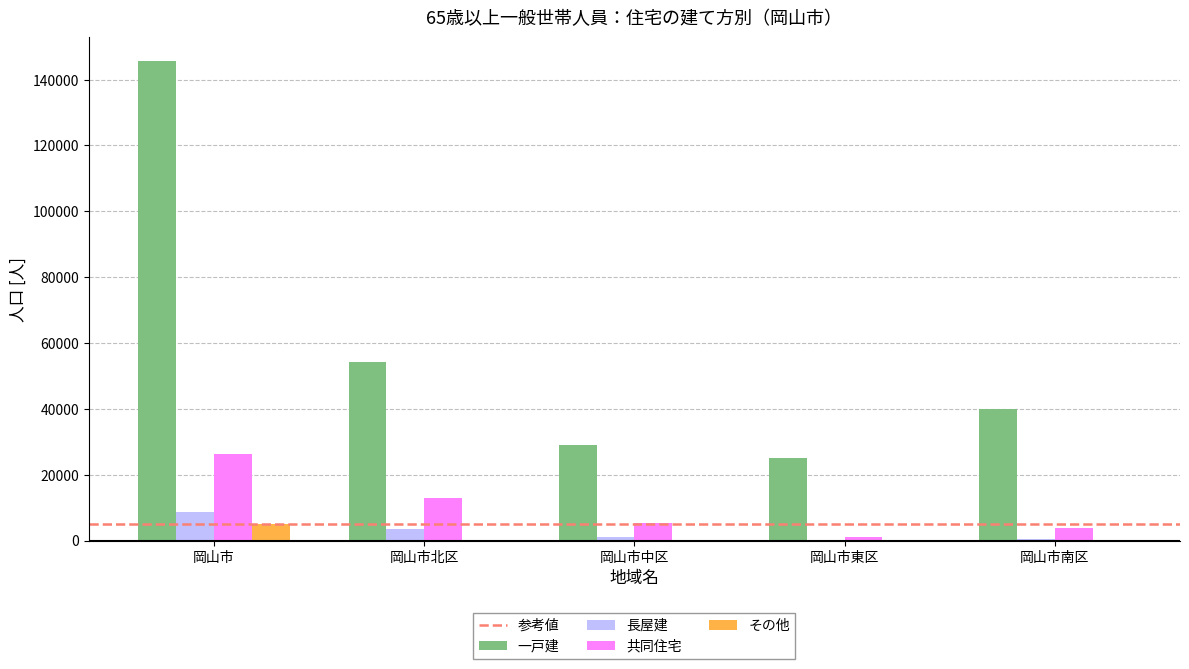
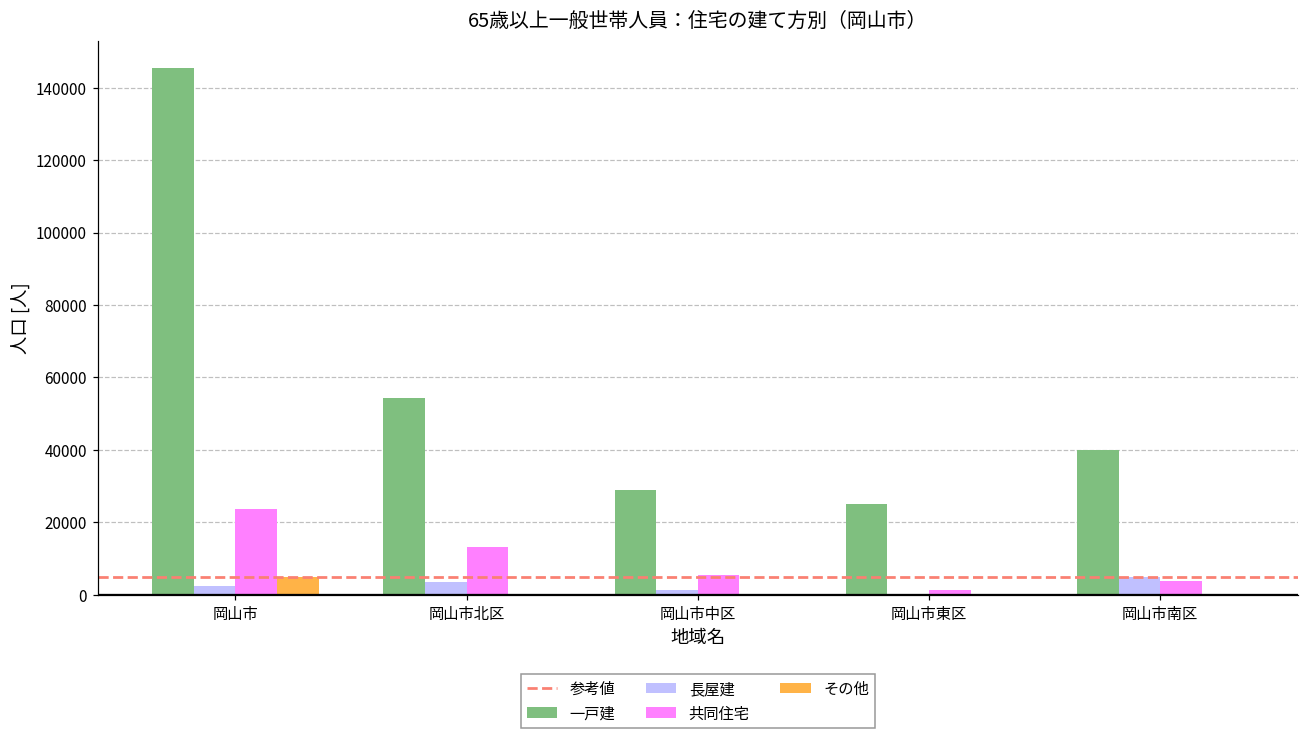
  {
    "一戸建": {
      "岡山市": 146000,
      "岡山市北区": 54000,
      "岡山市中区": 29000,
      "岡山市東区": 25000,
      "岡山市南区": 40000
    },
    "長屋建": {
-     "岡山市": 9000,
+     "岡山市": 3000,
      "岡山市北区": 4000,
      "岡山市中区": 1000,
-     "岡山市南区": 0
+     "岡山市南区": 5000
    },
    "共同住宅": {
-     "岡山市": 26000,
+     "岡山市": 24000,
      "岡山市北区": 13000,
      "岡山市中区": 5000,
      "岡山市東区": 1000,
      "岡山市南区": 4000
    },
    "その他": {
      "岡山市": 5000
    }
  }
